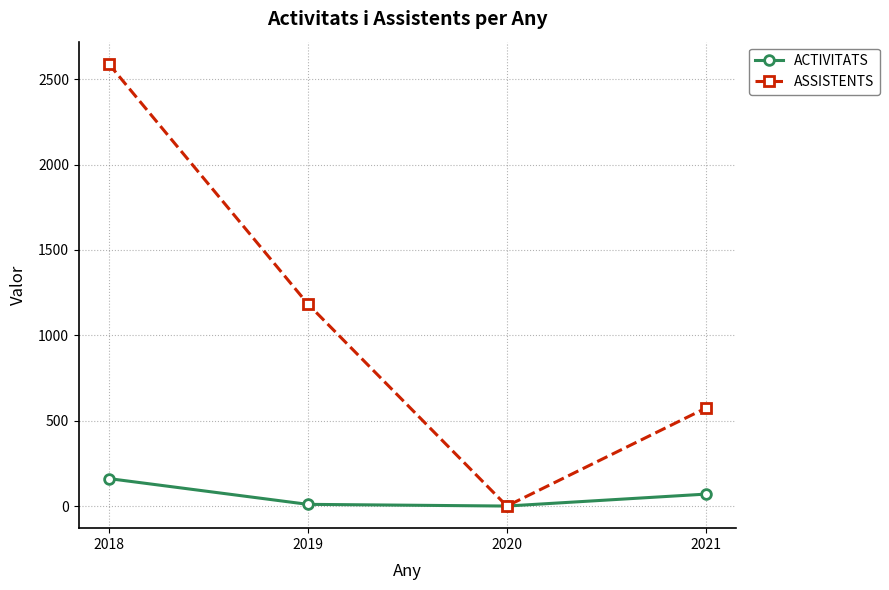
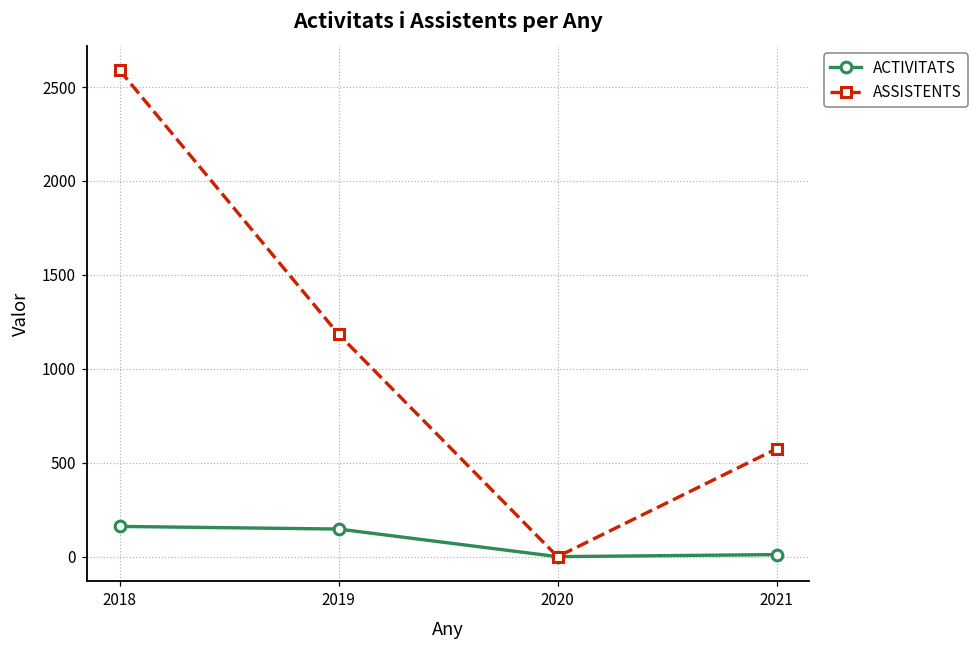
  {
    "ACTIVITATS": {
      "2018": 160,
-     "2019": 10,
-     "2021": 70
+     "2019": 150,
+     "2021": 10
    },
    "ASSISTENTS": {
      "2018": 2590,
      "2019": 1180,
      "2021": 570
    }
  }
